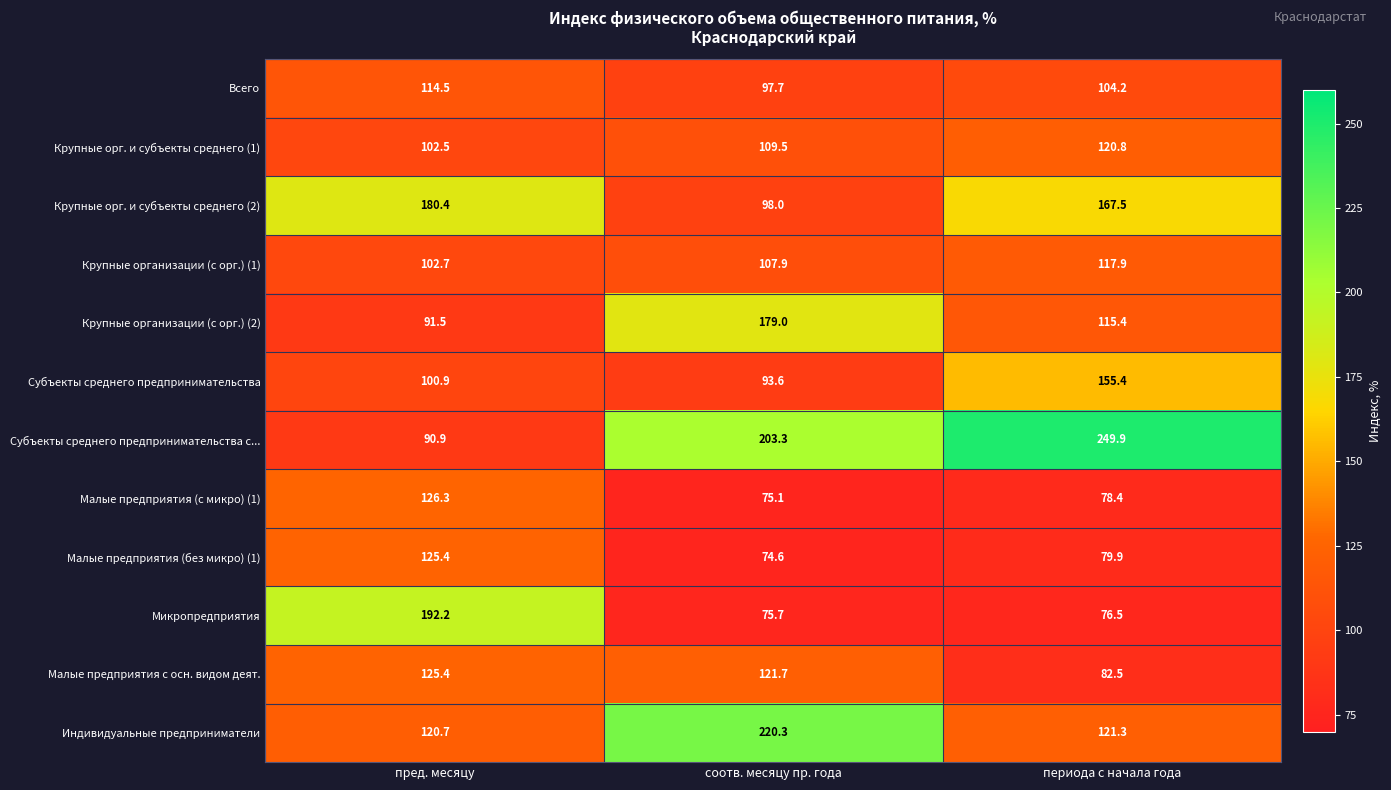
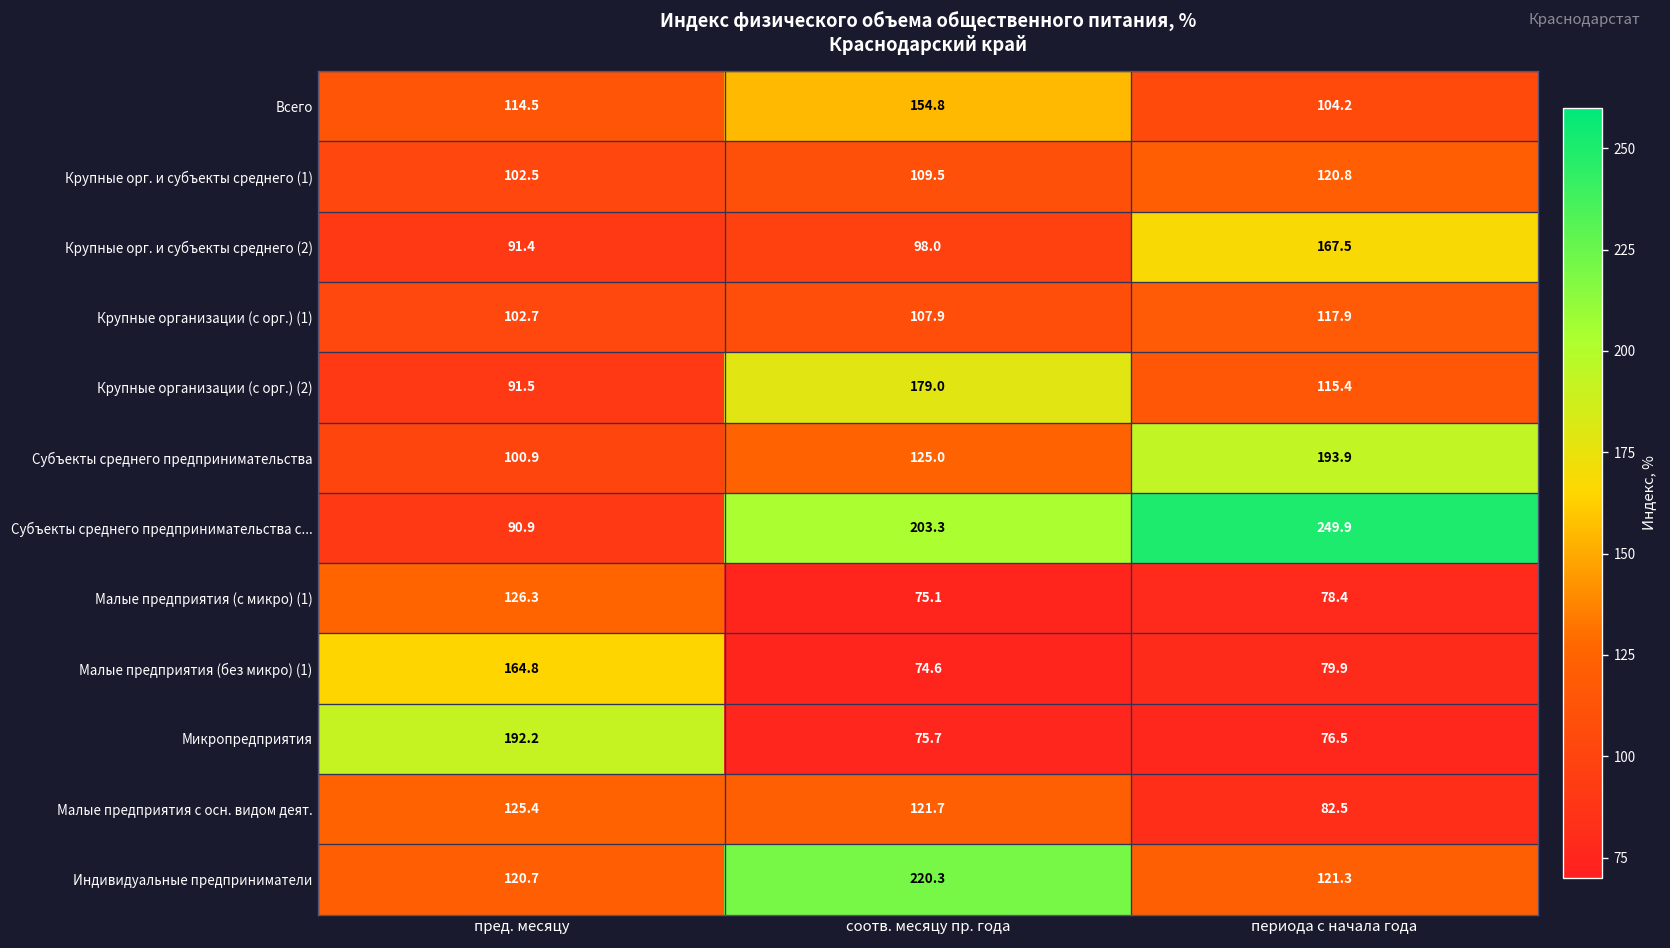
  {
    "Всего": {
      "пред. месяцу": 114.5,
-     "соотв. месяцу пр. года": 97.7,
+     "соотв. месяцу пр. года": 154.8,
      "периода с начала года": 104.2
    },
    "Крупные орг. и субъекты среднего (1)": {
      "пред. месяцу": 102.5,
      "соотв. месяцу пр. года": 109.5,
      "периода с начала года": 120.8
    },
    "Крупные орг. и субъекты среднего (2)": {
-     "пред. месяцу": 180.4,
+     "пред. месяцу": 91.4,
      "соотв. месяцу пр. года": 98.0,
      "периода с начала года": 167.5
    },
    "Крупные организации (с орг.) (1)": {
      "пред. месяцу": 102.7,
      "соотв. месяцу пр. года": 107.9,
      "периода с начала года": 117.9
    },
    "Крупные организации (с орг.) (2)": {
      "пред. месяцу": 91.5,
      "соотв. месяцу пр. года": 179.0,
      "периода с начала года": 115.4
    },
    "Субъекты среднего предпринимательства": {
      "пред. месяцу": 100.9,
-     "соотв. месяцу пр. года": 93.6,
-     "периода с начала года": 155.4
+     "соотв. месяцу пр. года": 125.0,
+     "периода с начала года": 193.9
    },
    "Субъекты среднего предпринимательства с...": {
      "пред. месяцу": 90.9,
      "соотв. месяцу пр. года": 203.3,
      "периода с начала года": 249.9
    },
    "Малые предприятия (с микро) (1)": {
      "пред. месяцу": 126.3,
      "соотв. месяцу пр. года": 75.1,
      "периода с начала года": 78.4
    },
    "Малые предприятия (без микро) (1)": {
-     "пред. месяцу": 125.4,
+     "пред. месяцу": 164.8,
      "соотв. месяцу пр. года": 74.6,
      "периода с начала года": 79.9
    },
    "Микропредприятия": {
      "пред. месяцу": 192.2,
      "соотв. месяцу пр. года": 75.7,
      "периода с начала года": 76.5
    },
    "Малые предприятия с осн. видом деят.": {
      "пред. месяцу": 125.4,
      "соотв. месяцу пр. года": 121.7,
      "периода с начала года": 82.5
    },
    "Индивидуальные предприниматели": {
      "пред. месяцу": 120.7,
      "соотв. месяцу пр. года": 220.3,
      "периода с начала года": 121.3
    }
  }
